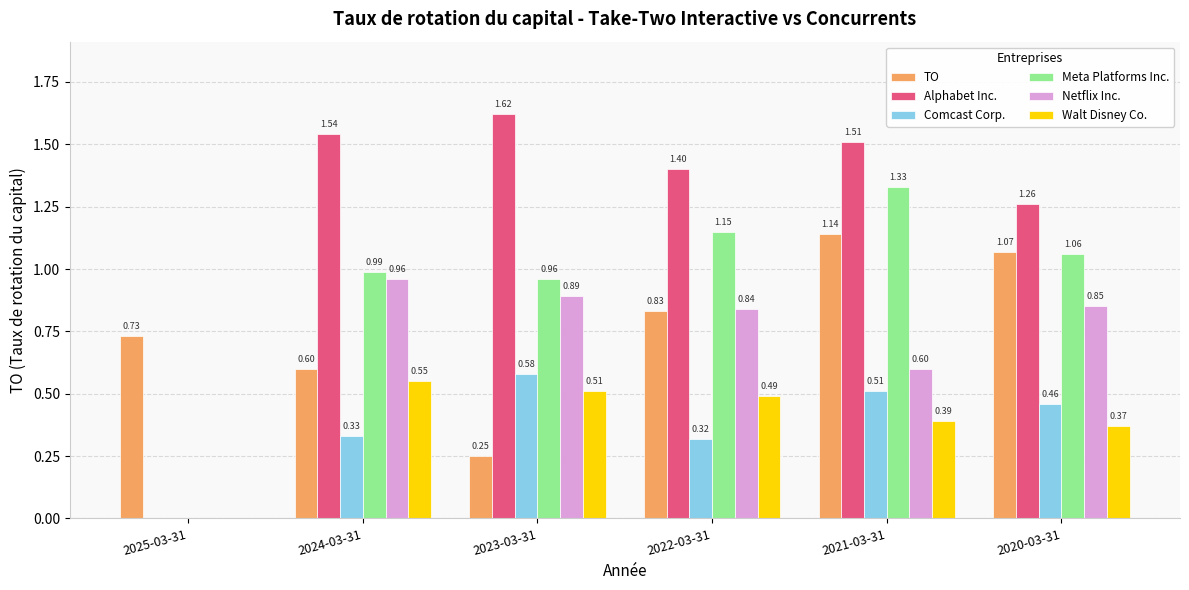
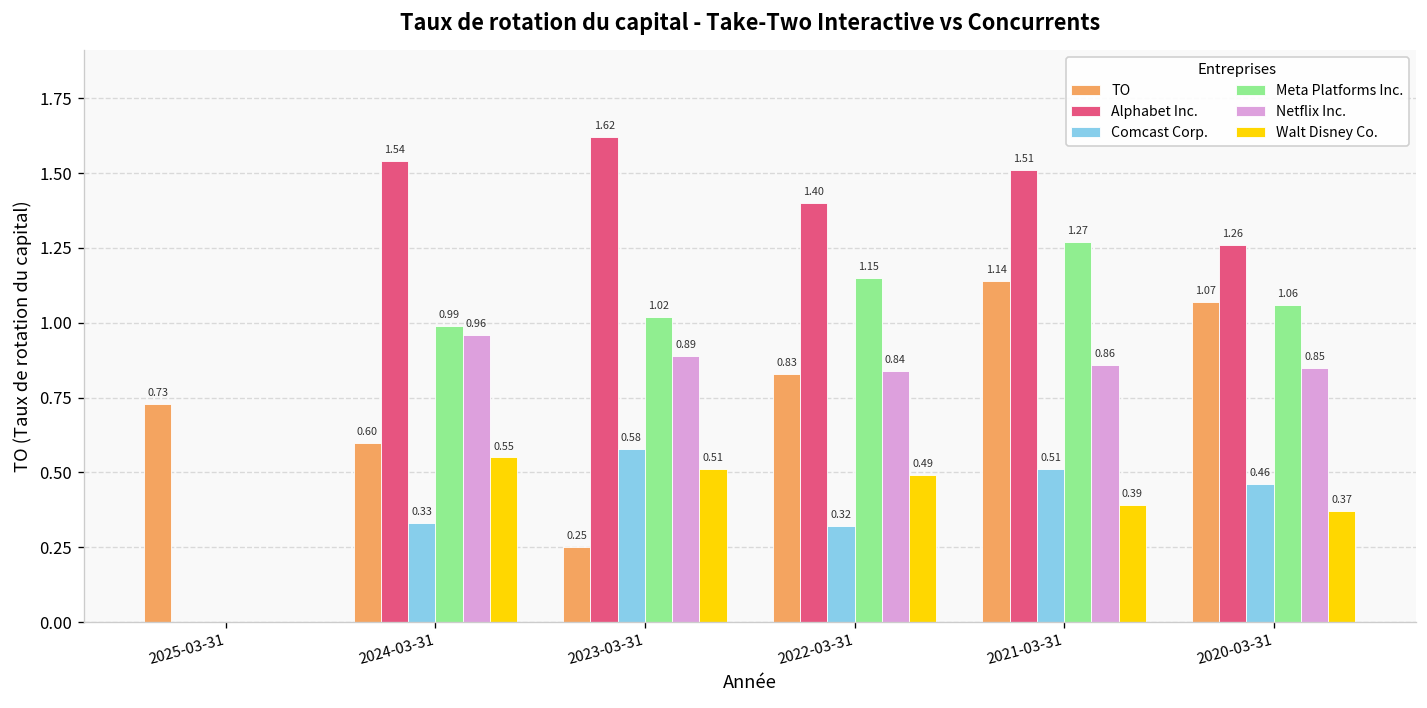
  {
    "TO": {
      "2025-03-31": 0.73,
      "2024-03-31": 0.60,
      "2023-03-31": 0.25,
      "2022-03-31": 0.83,
      "2021-03-31": 1.14,
      "2020-03-31": 1.07
    },
    "Alphabet Inc.": {
      "2024-03-31": 1.54,
      "2023-03-31": 1.62,
      "2022-03-31": 1.40,
      "2021-03-31": 1.51,
      "2020-03-31": 1.26
    },
    "Comcast Corp.": {
      "2024-03-31": 0.33,
      "2023-03-31": 0.58,
      "2022-03-31": 0.32,
      "2021-03-31": 0.51,
      "2020-03-31": 0.46
    },
    "Meta Platforms Inc.": {
      "2024-03-31": 0.99,
-     "2023-03-31": 0.96,
+     "2023-03-31": 1.02,
      "2022-03-31": 1.15,
-     "2021-03-31": 1.33,
+     "2021-03-31": 1.27,
      "2020-03-31": 1.06
    },
    "Netflix Inc.": {
      "2024-03-31": 0.96,
      "2023-03-31": 0.89,
      "2022-03-31": 0.84,
-     "2021-03-31": 0.60,
+     "2021-03-31": 0.86,
      "2020-03-31": 0.85
    },
    "Walt Disney Co.": {
      "2024-03-31": 0.55,
      "2023-03-31": 0.51,
      "2022-03-31": 0.49,
      "2021-03-31": 0.39,
      "2020-03-31": 0.37
    }
  }
